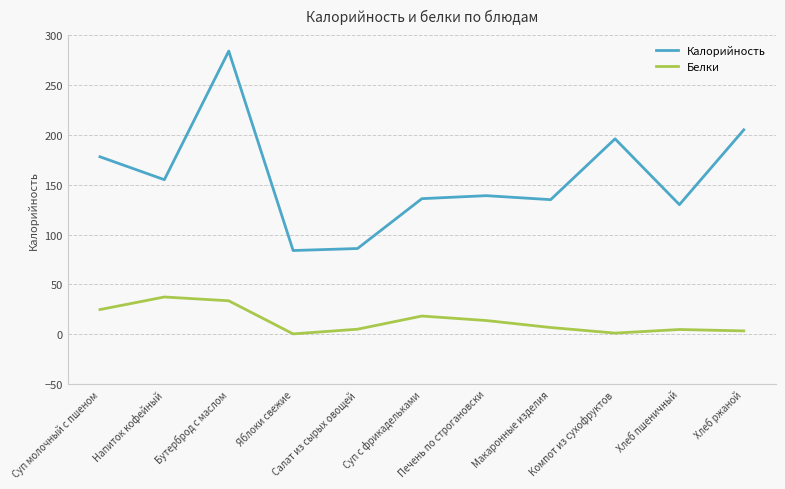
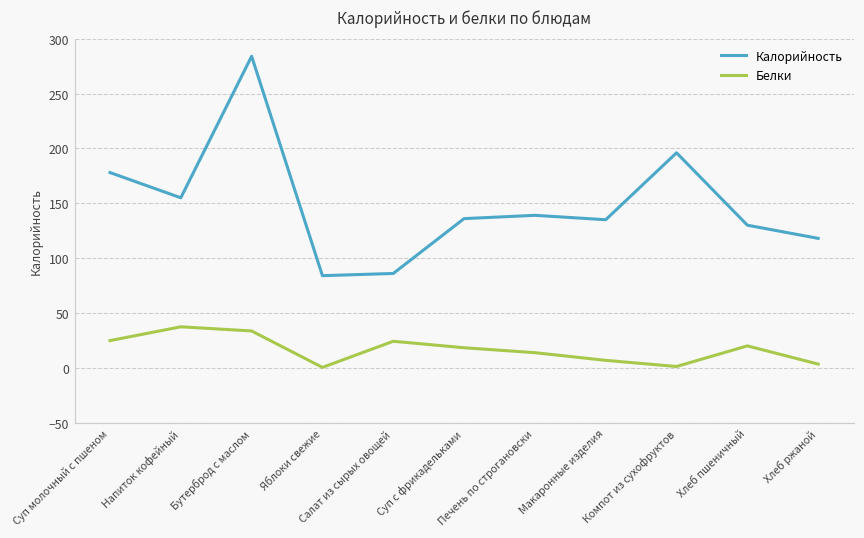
  {
    "Калорийность": {
      "Суп молочный с пшеном": 180,
      "Напиток кофейный": 160,
      "Бутерброд с маслом": 280,
      "Яблоки свежие": 80,
      "Салат из сырых овощей": 90,
      "Суп с фрикадельками": 140,
      "Печень по строгановски": 140,
      "Макаронные изделия": 140,
      "Компот из сухофруктов": 200,
      "Хлеб пшеничный": 130,
-     "Хлеб ржаной": 210
+     "Хлеб ржаной": 120
    },
    "Белки": {
      "Суп молочный с пшеном": 20,
      "Напиток кофейный": 40,
      "Бутерброд с маслом": 30,
      "Яблоки свежие": 0,
-     "Салат из сырых овощей": 10,
+     "Салат из сырых овощей": 20,
      "Суп с фрикадельками": 20,
      "Печень по строгановски": 10,
      "Макаронные изделия": 10,
      "Компот из сухофруктов": 0,
-     "Хлеб пшеничный": 0,
+     "Хлеб пшеничный": 20,
      "Хлеб ржаной": 0
    }
  }
